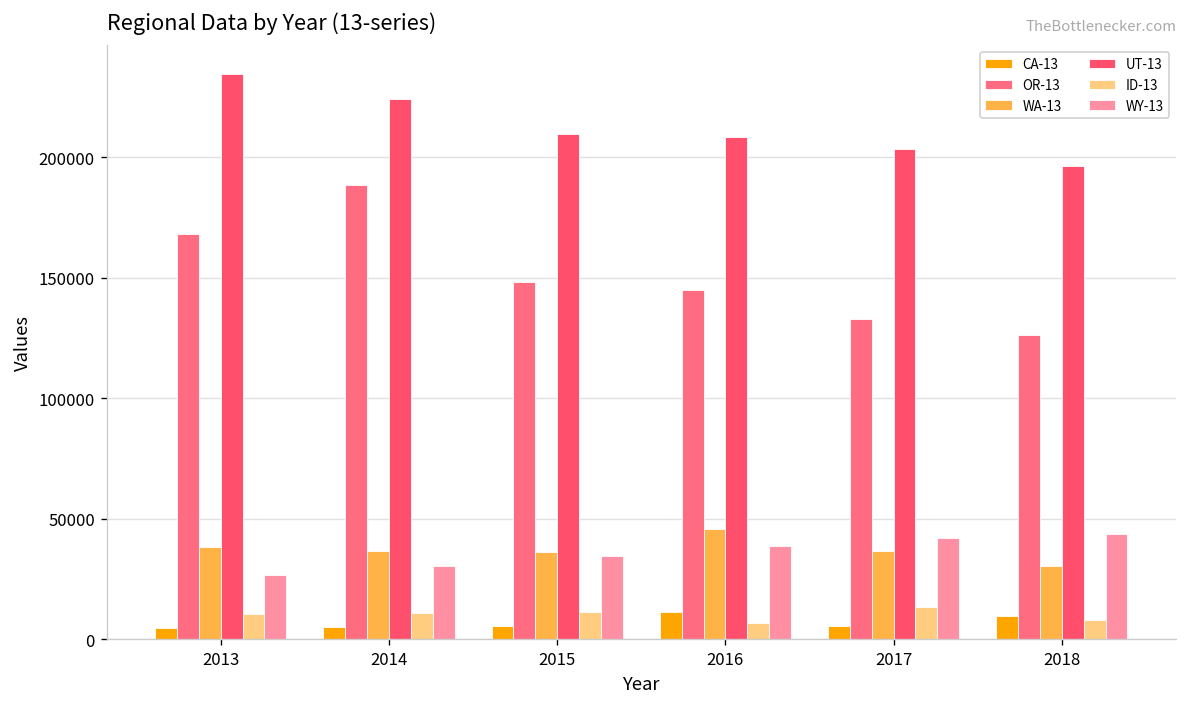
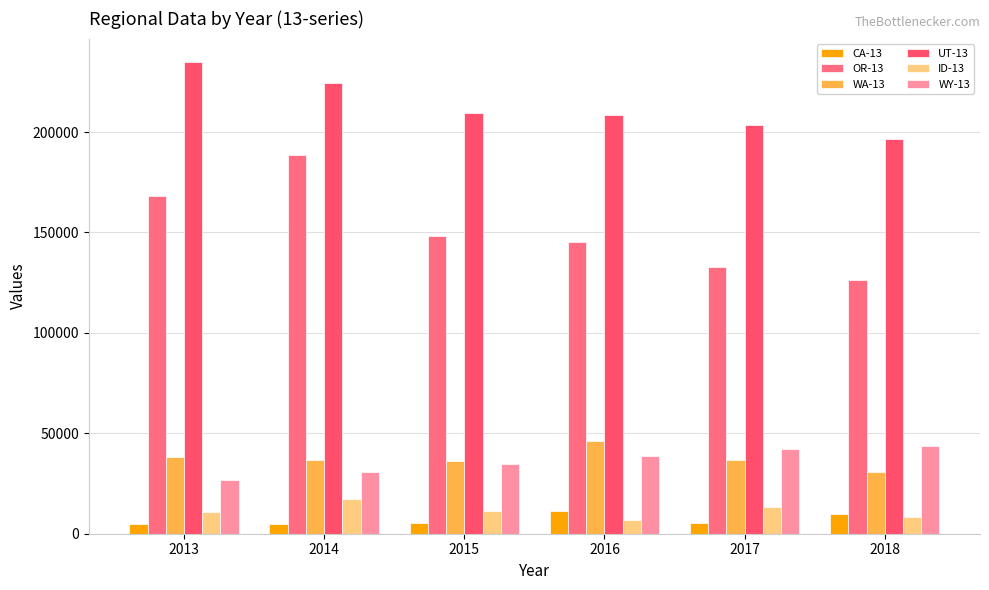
  {
    "CA-13": {
      "2013": 5000,
      "2014": 5000,
      "2015": 6000,
      "2016": 11000,
      "2017": 6000,
      "2018": 10000
    },
    "WA-13": {
      "2013": 38000,
      "2014": 37000,
      "2015": 36000,
      "2016": 46000,
      "2017": 37000,
      "2018": 31000
    },
    "ID-13": {
      "2013": 11000,
-     "2014": 11000,
+     "2014": 17000,
      "2015": 11000,
      "2016": 7000,
      "2017": 14000,
      "2018": 8000
    }
  }
